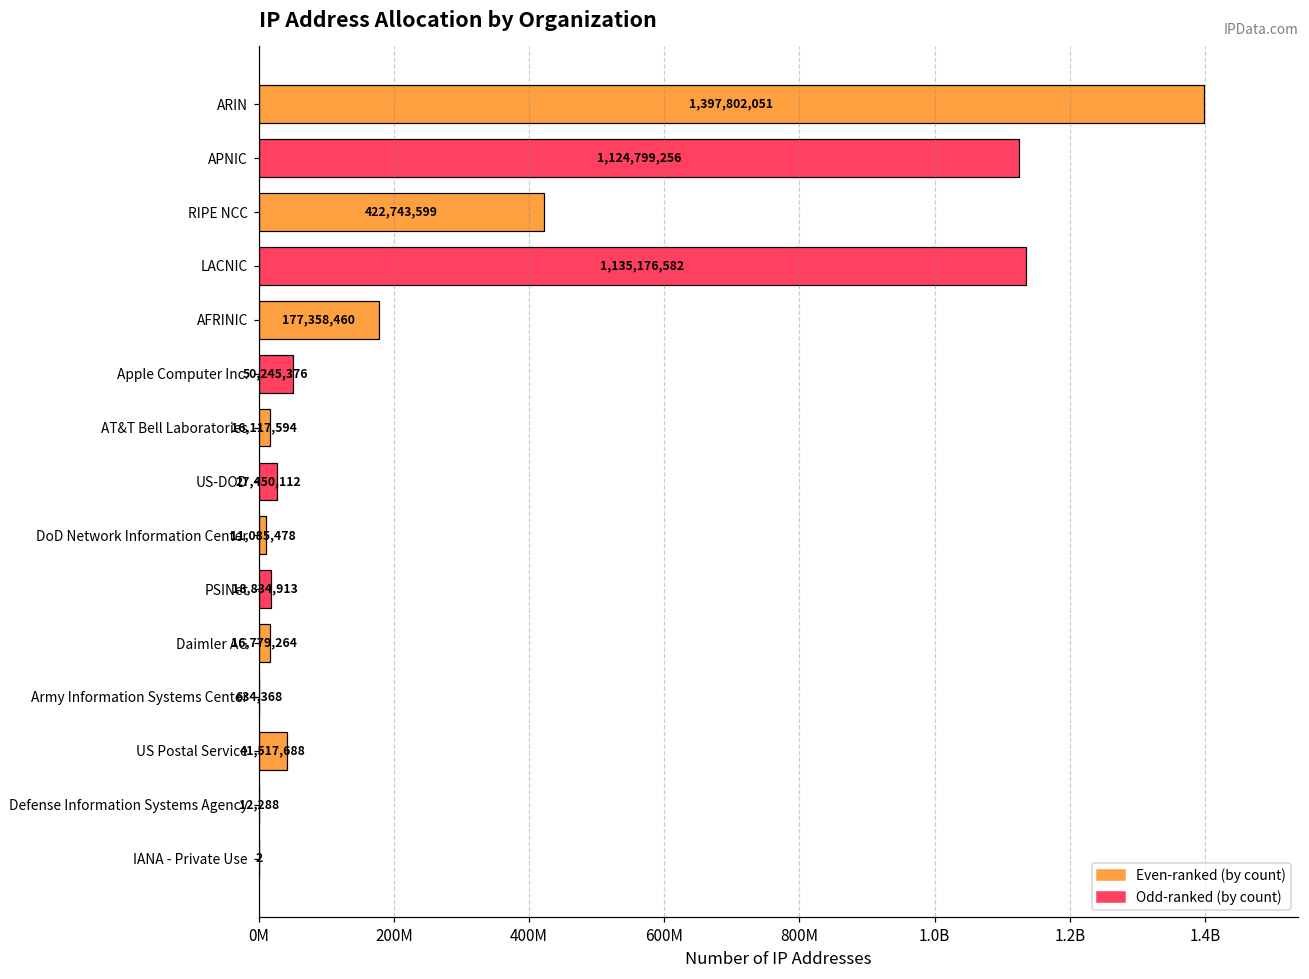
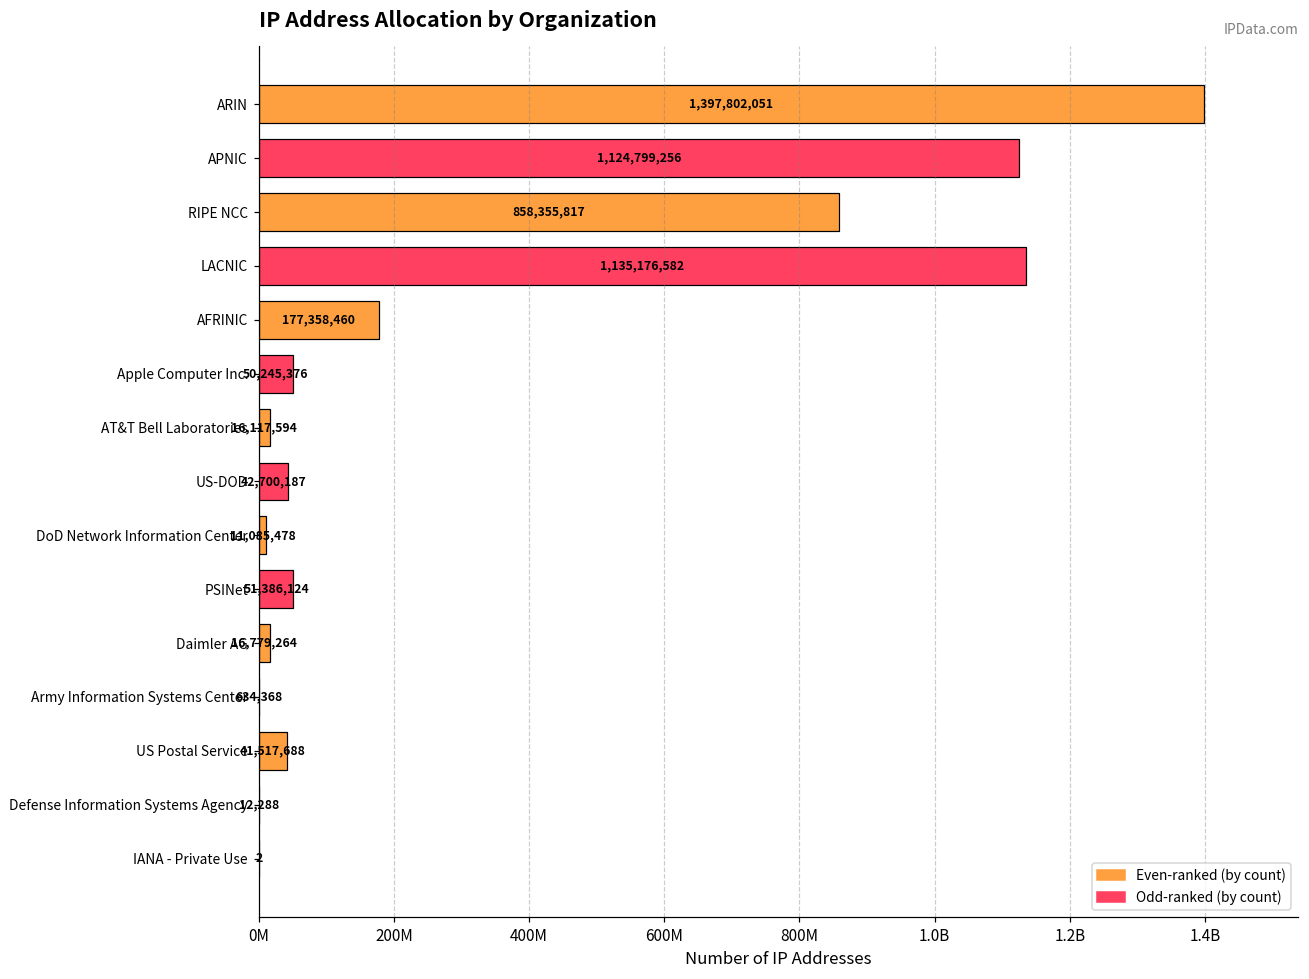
  {
    "ARIN": "1,397,802,051",
    "APNIC": "1,124,799,256",
-   "RIPE NCC": "422,743,599",
+   "RIPE NCC": "858,355,817",
    "LACNIC": "1,135,176,582",
    "AFRINIC": "177,358,460",
    "Apple Computer Inc.": "50,245,376",
    "AT&T Bell Laboratories": "16,117,594",
-   "US-DOD": "27,450,112",
+   "US-DOD": "42,700,187",
    "DoD Network Information Center": "11,085,478",
-   "PSINet": "18,834,913",
+   "PSINet": "51,386,124",
    "Daimler AG": "16,779,264",
    "Army Information Systems Center": "634,368",
    "US Postal Service": "41,517,688",
    "Defense Information Systems Agency": "12,288",
    "IANA - Private Use": "2"
  }
